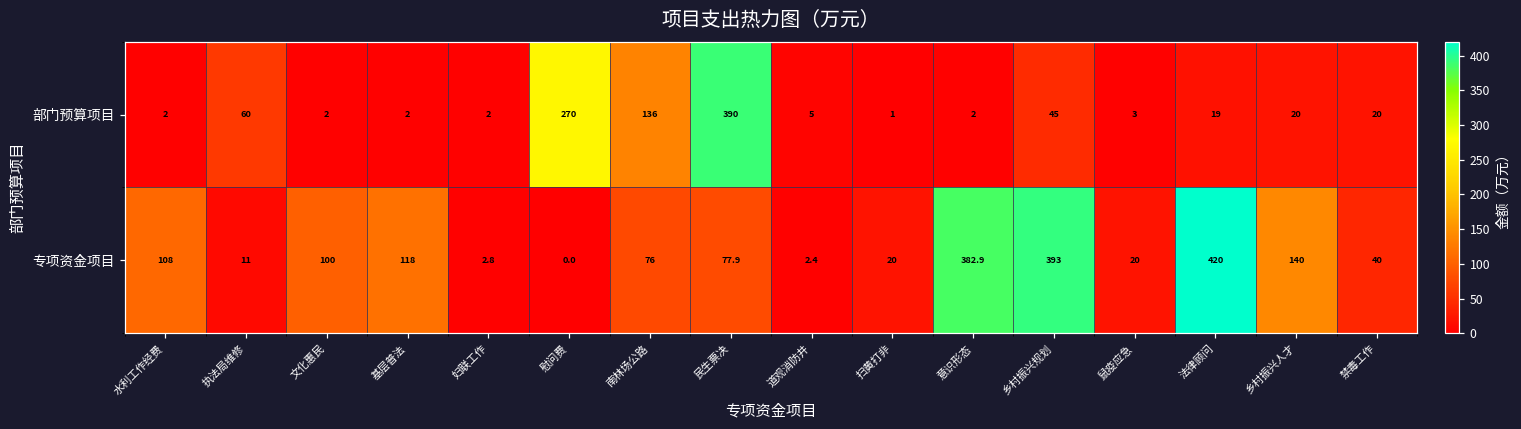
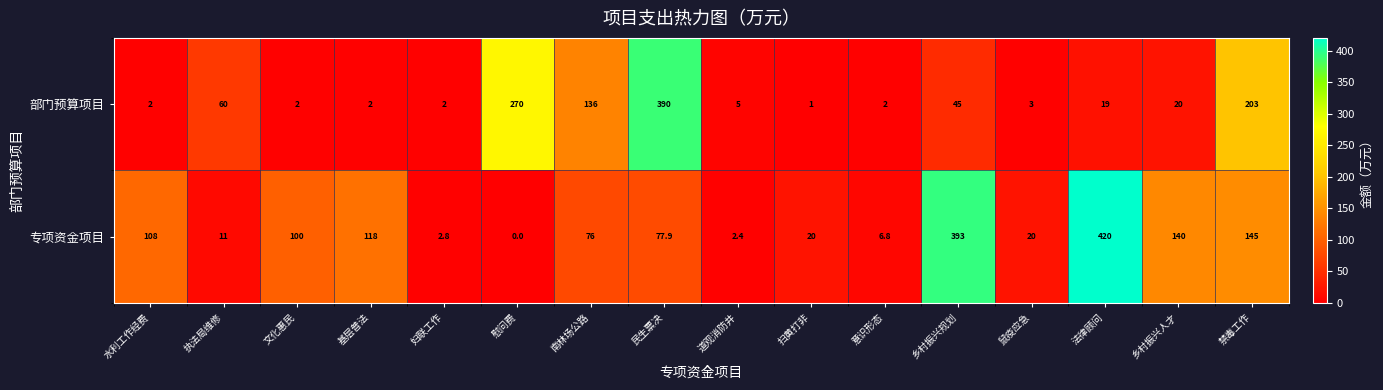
  {
    "部门预算项目": {
      "水利工作经费": 2,
      "执法局维修": 60,
      "文化惠民": 2,
      "基层普法": 2,
      "妇联工作": 2,
      "慰问费": 270,
      "南林场公路": 136,
      "民生票决": 390,
      "道观消防井": 5,
      "扫黄打非": 1,
      "意识形态": 2,
      "乡村振兴规划": 45,
      "鼠疫应急": 3,
      "法律顾问": 19,
      "乡村振兴人才": 20,
-     "禁毒工作": 20
+     "禁毒工作": 203
    },
    "专项资金项目": {
      "水利工作经费": 108,
      "执法局维修": 11,
      "文化惠民": 100,
      "基层普法": 118,
      "妇联工作": 2.8,
      "慰问费": 0.0,
      "南林场公路": 76,
      "民生票决": 77.9,
      "道观消防井": 2.4,
      "扫黄打非": 20,
-     "意识形态": 382.9,
+     "意识形态": 6.8,
      "乡村振兴规划": 393,
      "鼠疫应急": 20,
      "法律顾问": 420,
      "乡村振兴人才": 140,
-     "禁毒工作": 40
+     "禁毒工作": 145
    }
  }
